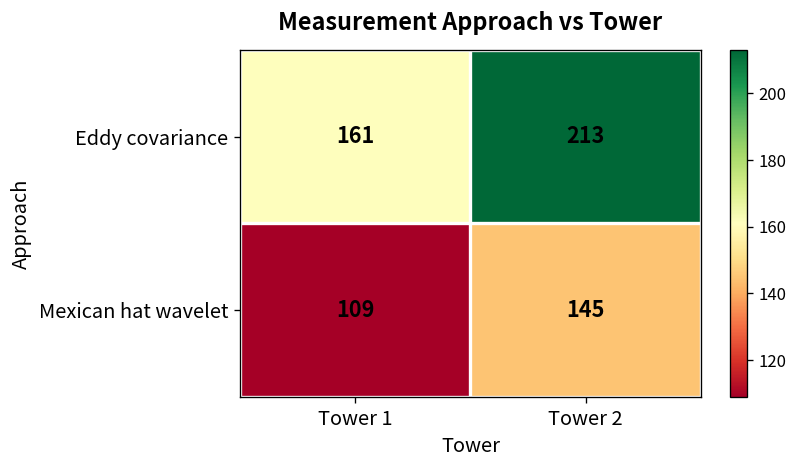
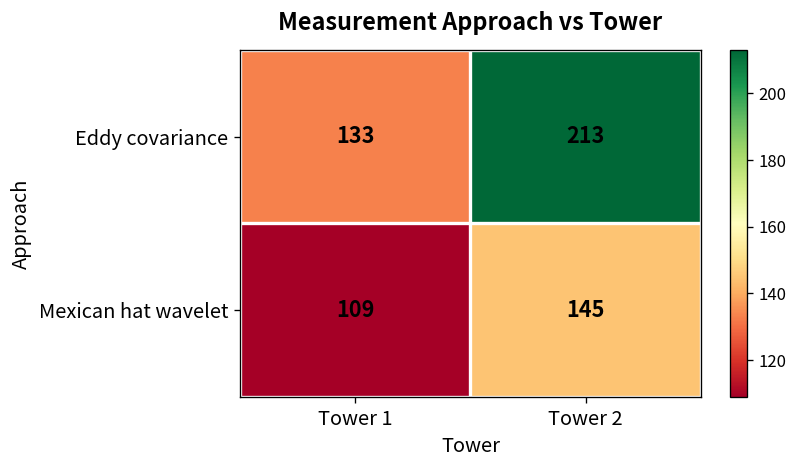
  {
    "Eddy covariance": {
-     "Tower 1": 161,
+     "Tower 1": 133,
      "Tower 2": 213
    },
    "Mexican hat wavelet": {
      "Tower 1": 109,
      "Tower 2": 145
    }
  }
